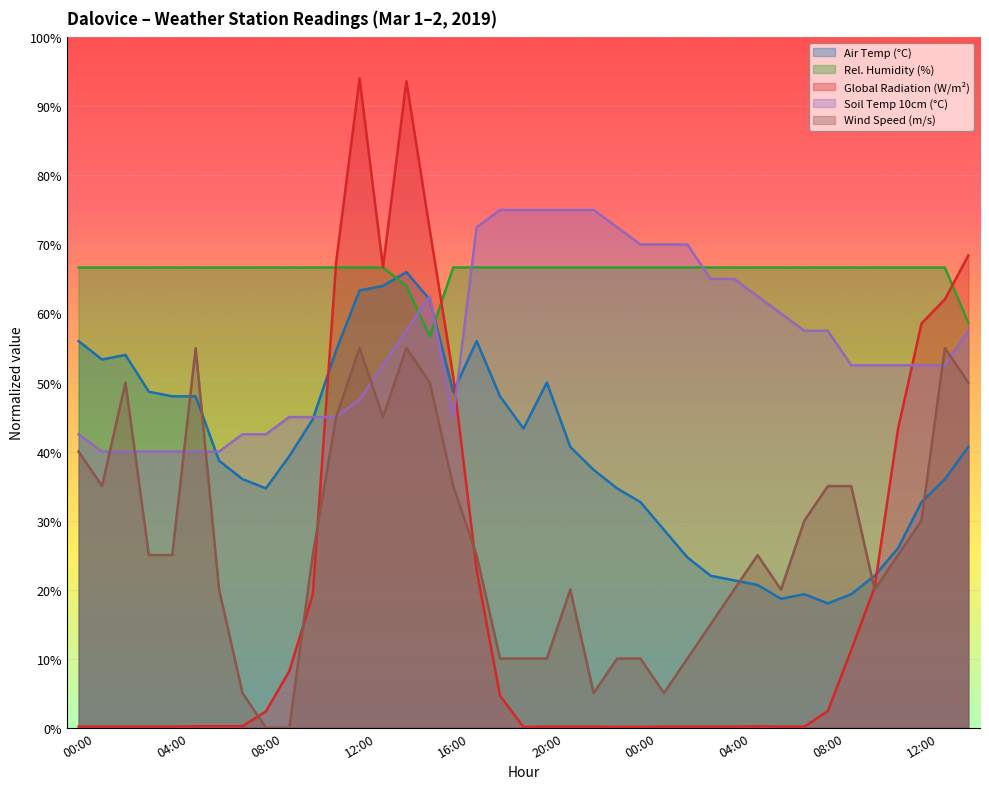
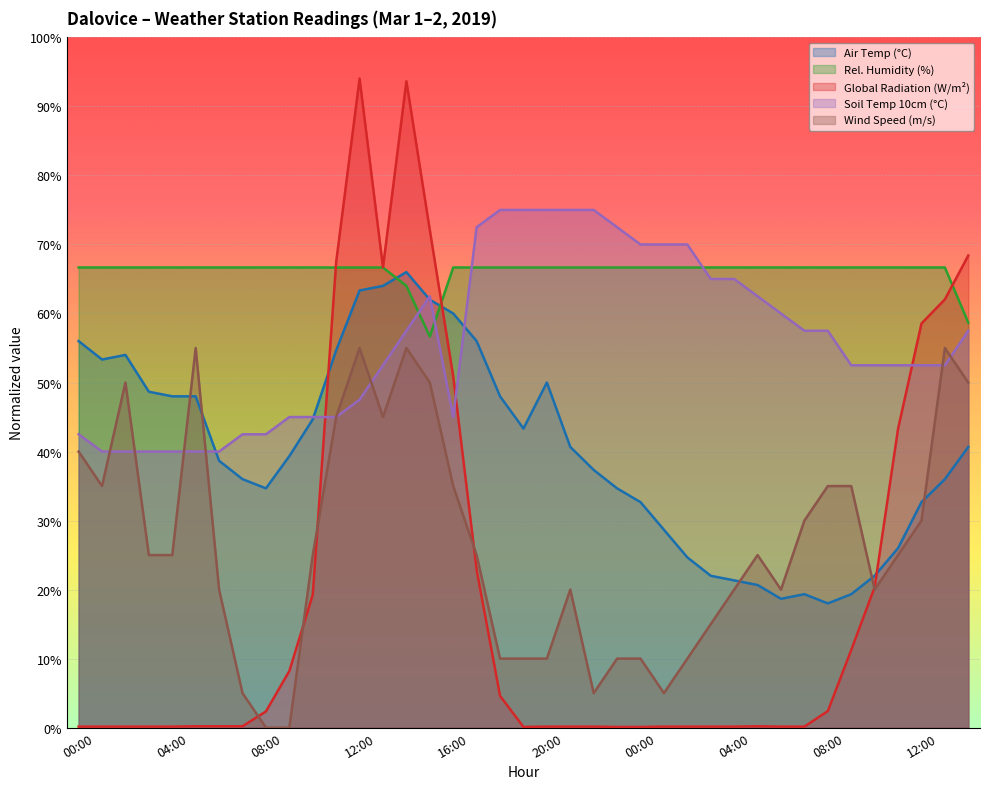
  {
    "Air Temp (°C)": {
-     "16:00": "49%",
+     "16:00": "60%",
      "20:00": "50%"
    },
    "Rel. Humidity (%)": {
      "16:00": "67%",
      "20:00": "67%"
    },
    "Soil Temp 10cm (°C)": {
      "16:00": "45%",
      "20:00": "75%"
    }
  }
